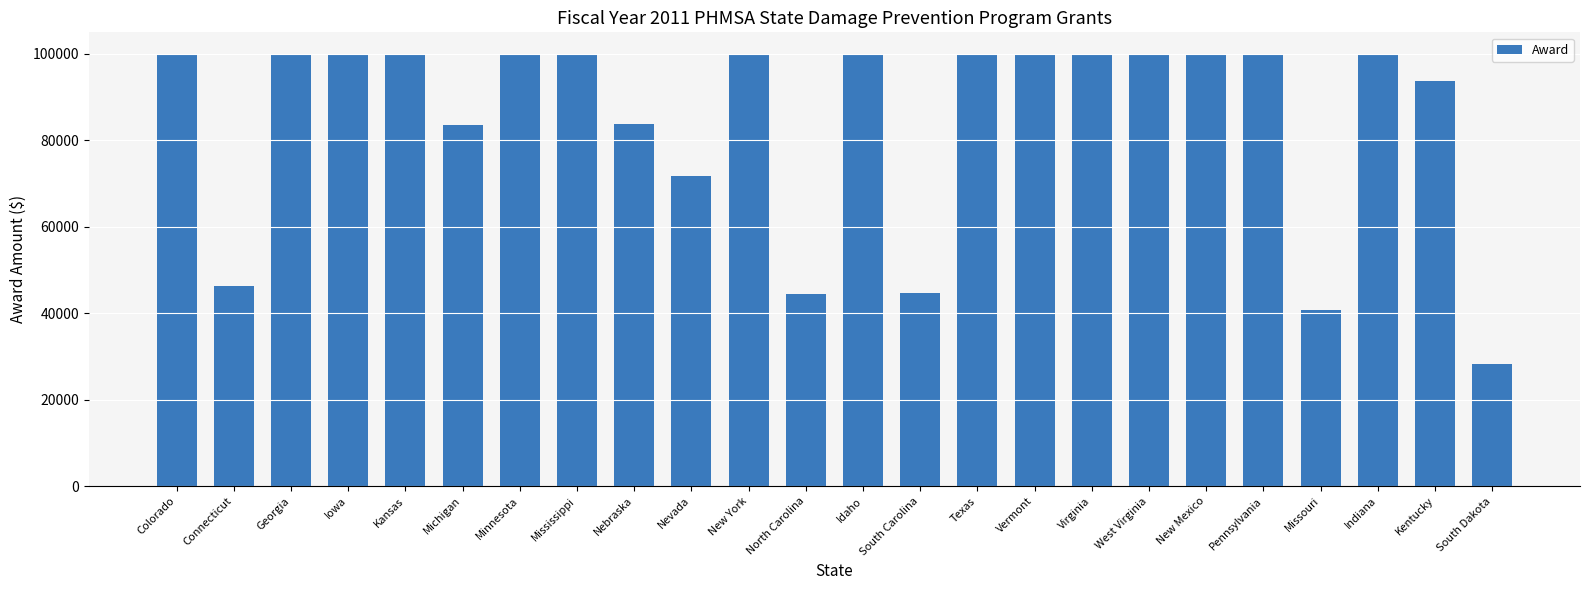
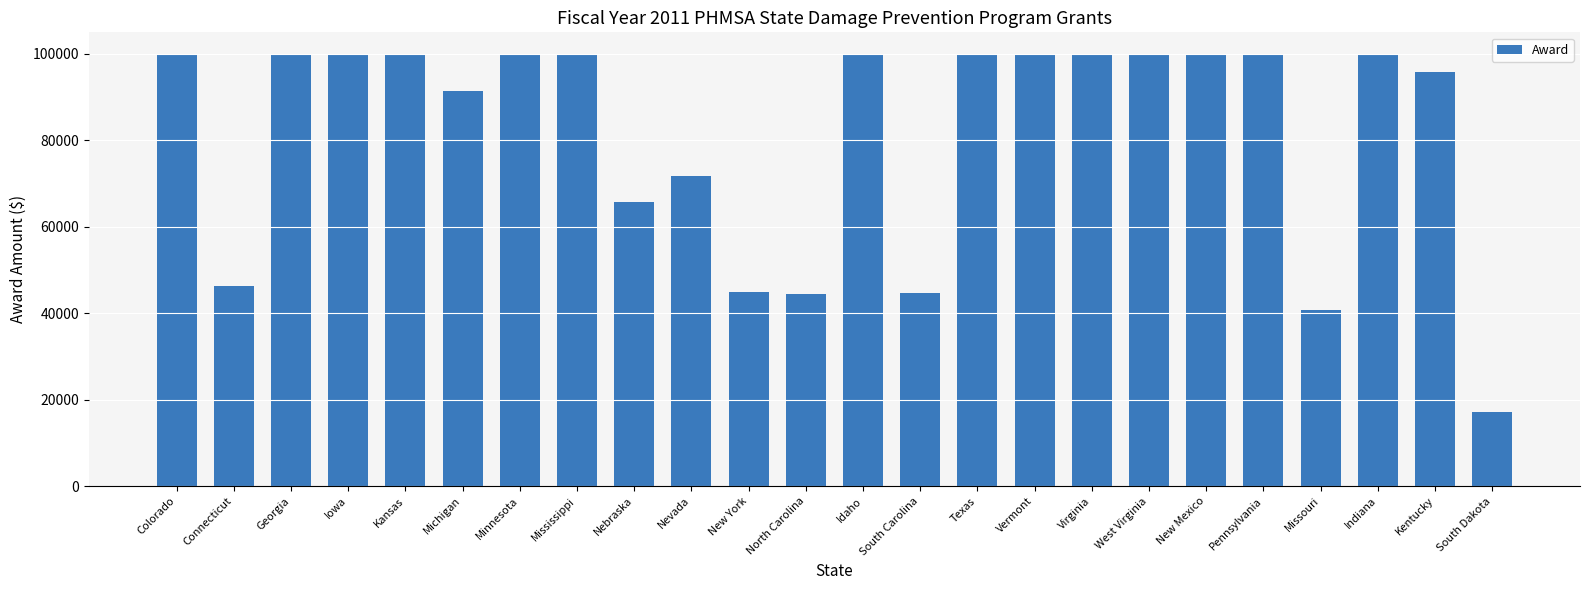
  {
    "Colorado": 100000,
    "Connecticut": 46000,
    "Georgia": 100000,
    "Iowa": 100000,
    "Kansas": 100000,
-   "Michigan": 84000,
+   "Michigan": 91000,
    "Minnesota": 100000,
    "Mississippi": 100000,
-   "Nebraska": 84000,
+   "Nebraska": 66000,
    "Nevada": 72000,
-   "New York": 100000,
+   "New York": 45000,
    "North Carolina": 45000,
    "Idaho": 100000,
    "South Carolina": 45000,
    "Texas": 100000,
    "Vermont": 100000,
    "Virginia": 100000,
    "West Virginia": 100000,
    "New Mexico": 100000,
    "Pennsylvania": 100000,
    "Missouri": 41000,
    "Indiana": 100000,
-   "Kentucky": 94000,
-   "South Dakota": 28000
+   "Kentucky": 96000,
+   "South Dakota": 17000
  }
